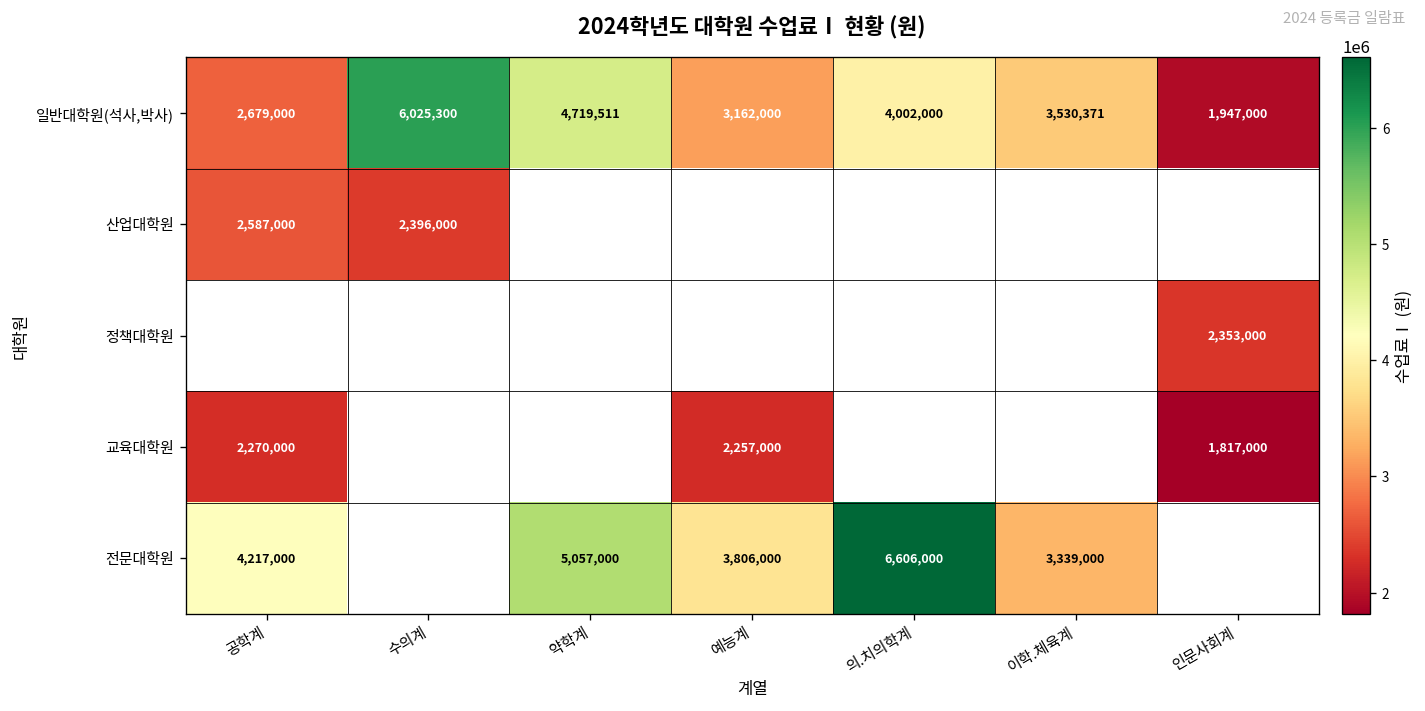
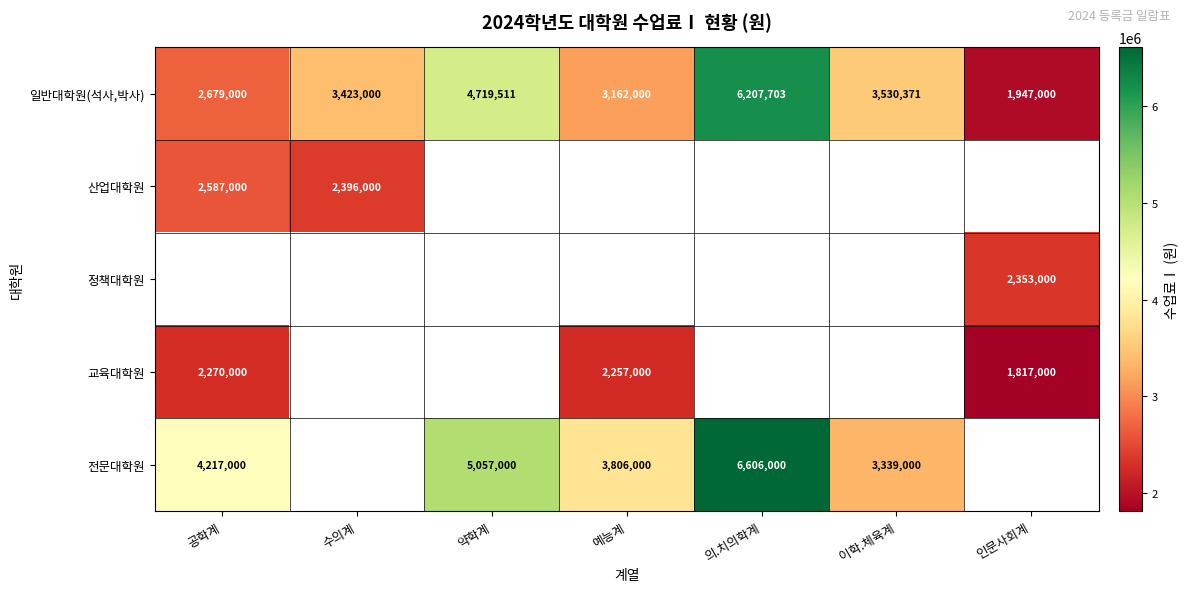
  {
    "일반대학원(석사,박사)": {
      "공학계": "2,679,000",
-     "수의계": "6,025,300",
+     "수의계": "3,423,000",
      "약학계": "4,719,511",
      "예능계": "3,162,000",
-     "의.치의학계": "4,002,000",
+     "의.치의학계": "6,207,703",
      "이학.체육계": "3,530,371",
      "인문사회계": "1,947,000"
    },
    "산업대학원": {
      "공학계": "2,587,000",
      "수의계": "2,396,000"
    },
    "정책대학원": {
      "인문사회계": "2,353,000"
    },
    "교육대학원": {
      "공학계": "2,270,000",
      "예능계": "2,257,000",
      "인문사회계": "1,817,000"
    },
    "전문대학원": {
      "공학계": "4,217,000",
      "약학계": "5,057,000",
      "예능계": "3,806,000",
      "의.치의학계": "6,606,000",
      "이학.체육계": "3,339,000"
    }
  }
